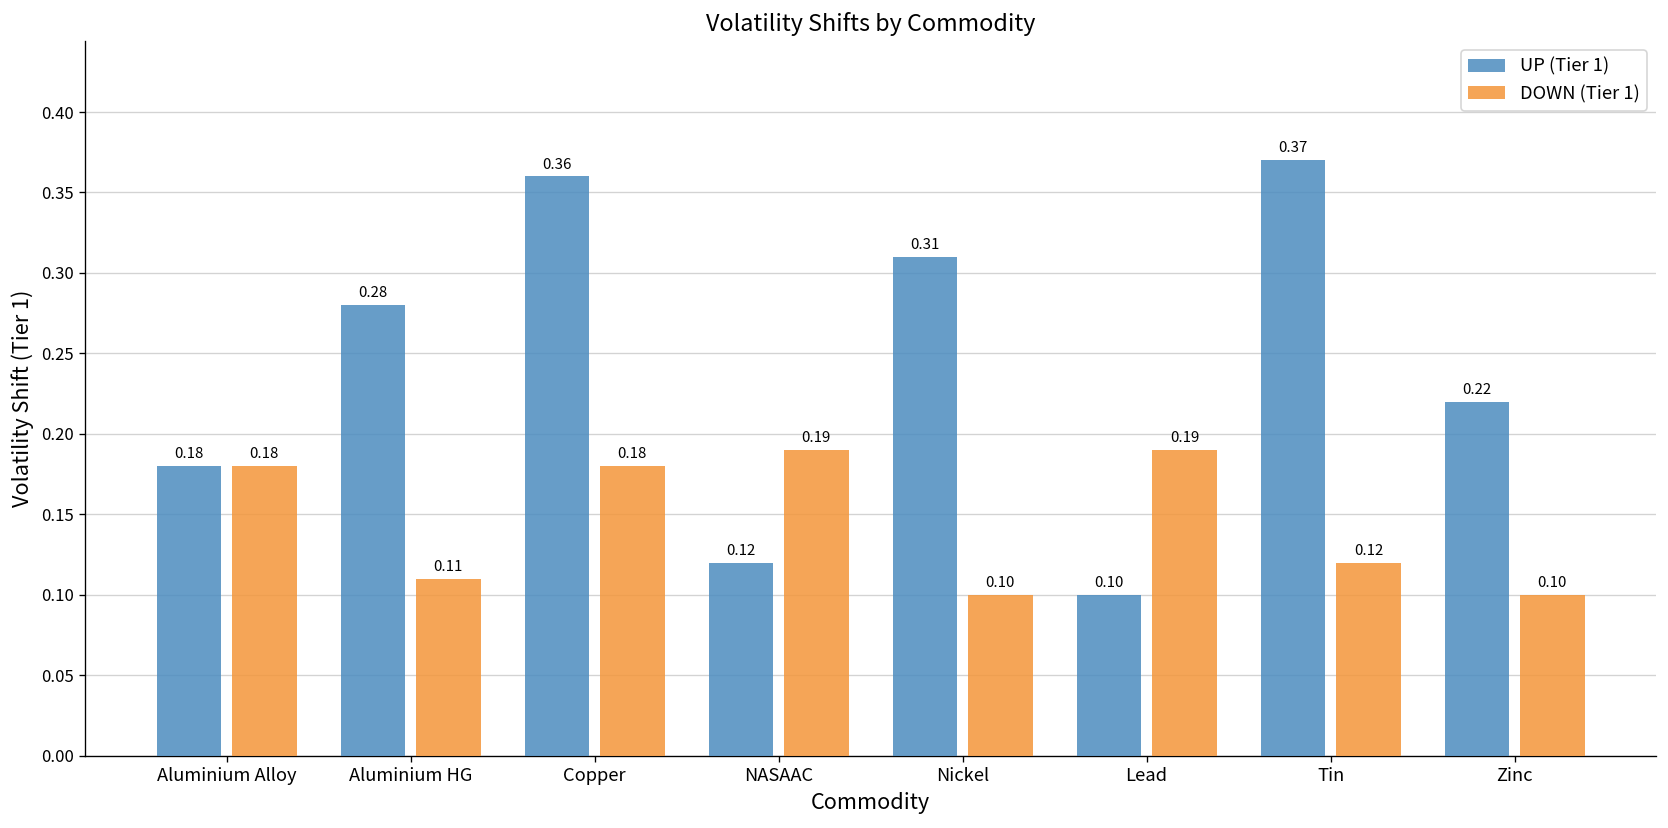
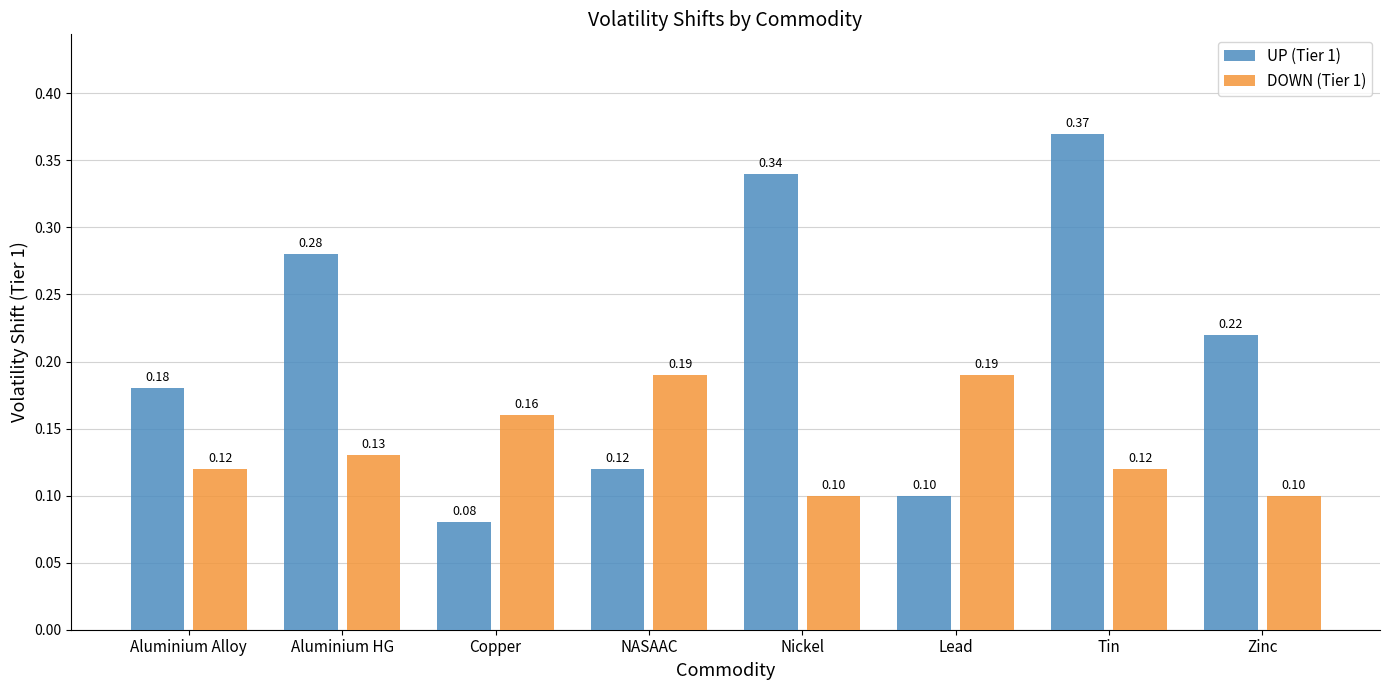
  {
    "UP (Tier 1)": {
      "Aluminium Alloy": 0.18,
      "Aluminium HG": 0.28,
-     "Copper": 0.36,
+     "Copper": 0.08,
      "NASAAC": 0.12,
-     "Nickel": 0.31,
+     "Nickel": 0.34,
      "Lead": 0.10,
      "Tin": 0.37,
      "Zinc": 0.22
    },
    "DOWN (Tier 1)": {
-     "Aluminium Alloy": 0.18,
-     "Aluminium HG": 0.11,
-     "Copper": 0.18,
+     "Aluminium Alloy": 0.12,
+     "Aluminium HG": 0.13,
+     "Copper": 0.16,
      "NASAAC": 0.19,
      "Nickel": 0.10,
      "Lead": 0.19,
      "Tin": 0.12,
      "Zinc": 0.10
    }
  }
